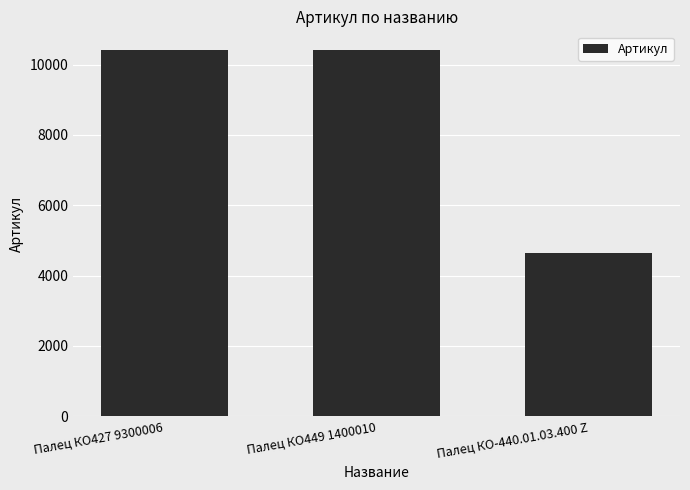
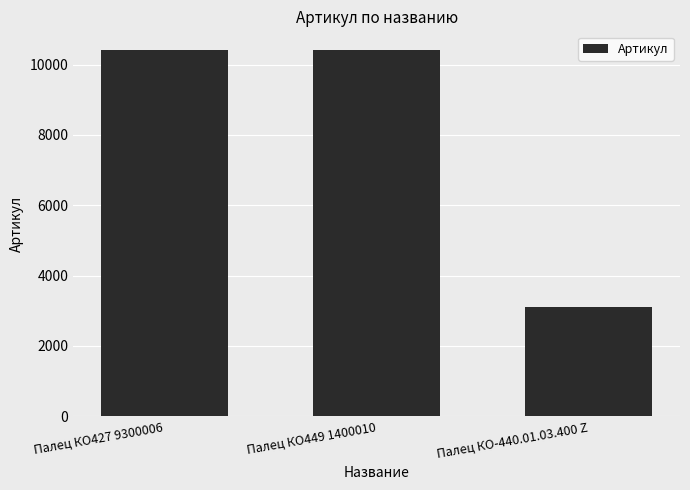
  {
    "Палец КО427 9300006": 10400,
    "Палец КО449 1400010": 10400,
-   "Палец КО-440.01.03.400 Z": 4600
+   "Палец КО-440.01.03.400 Z": 3100
  }
